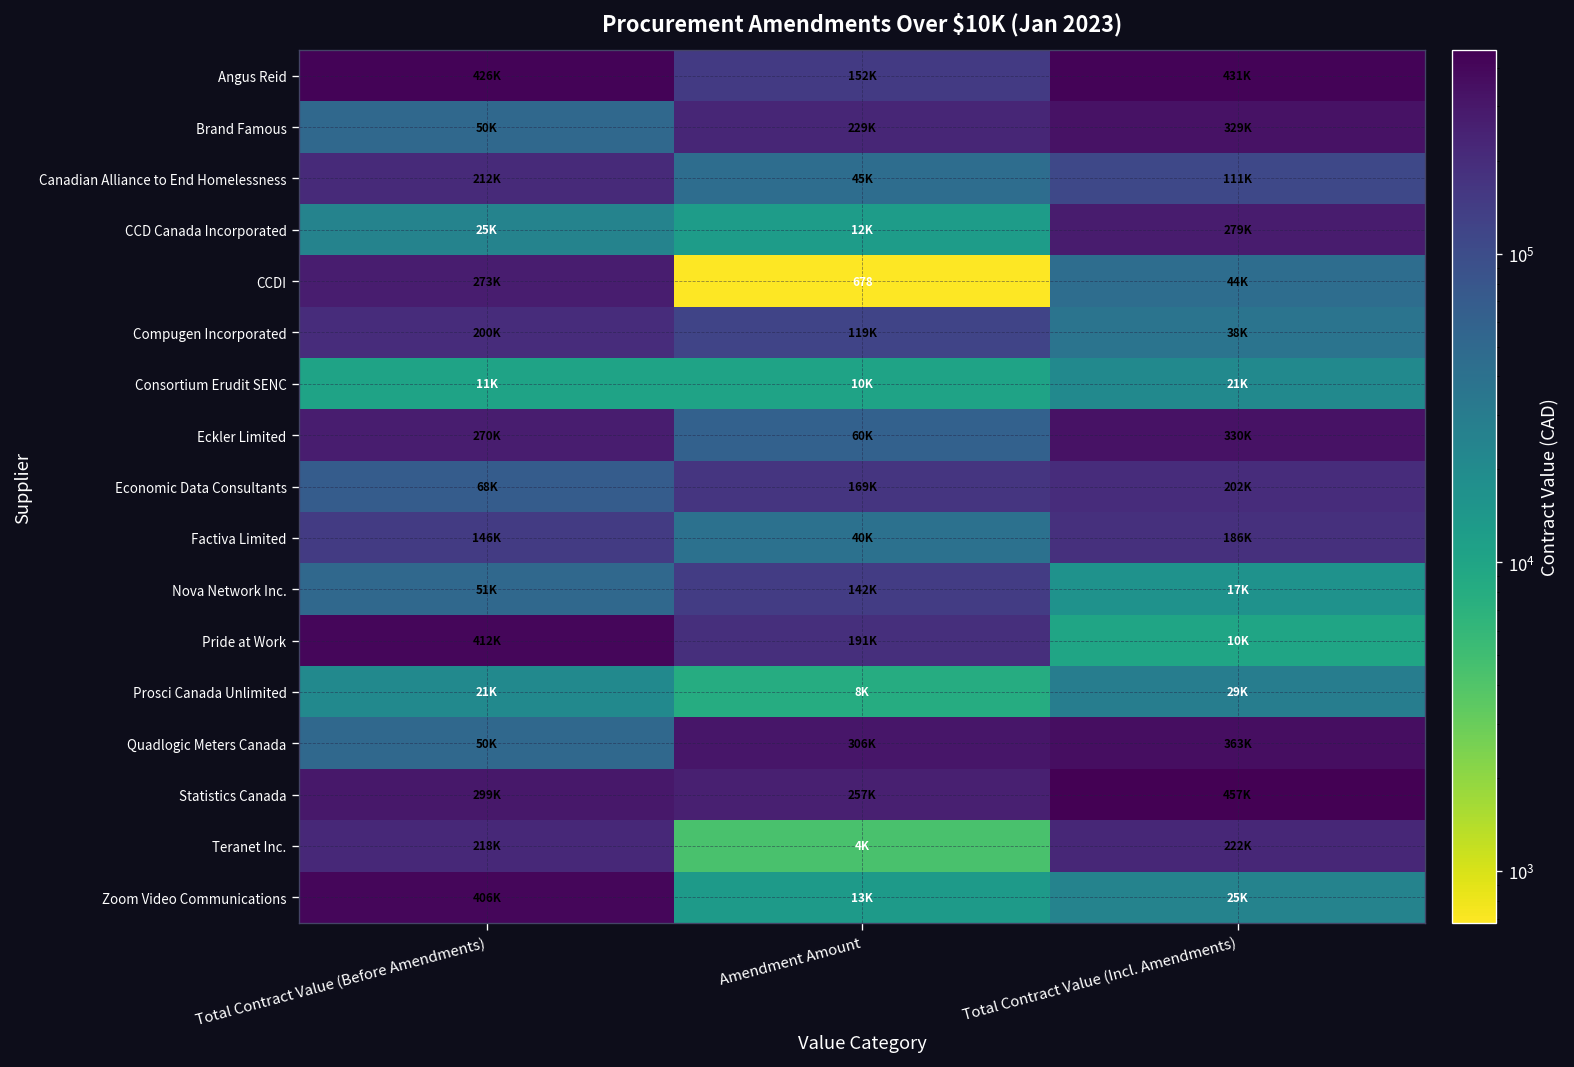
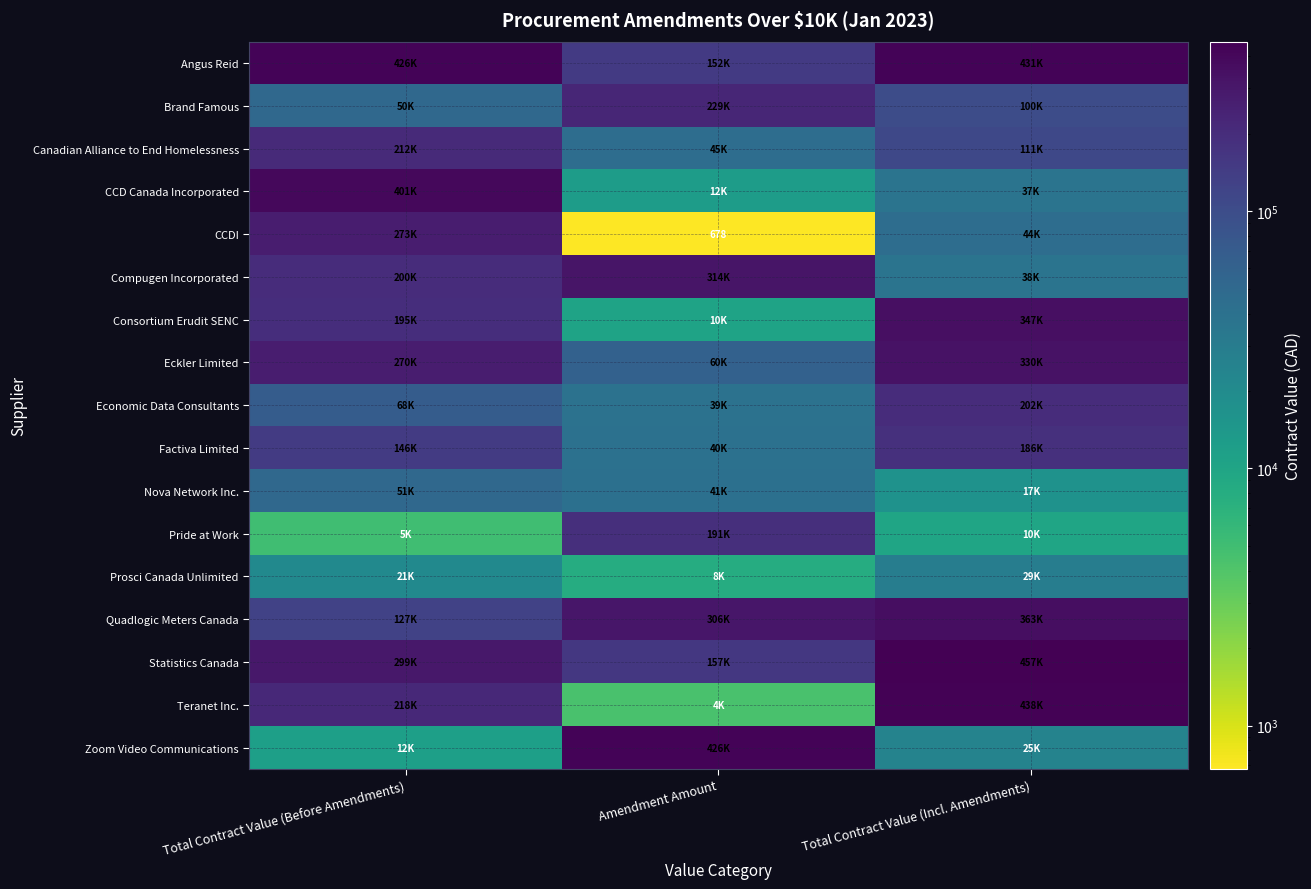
  {
    "Angus Reid": {
      "Total Contract Value (Before Amendments)": "426K",
      "Amendment Amount": "152K",
      "Total Contract Value (Incl. Amendments)": "431K"
    },
    "Brand Famous": {
      "Total Contract Value (Before Amendments)": "50K",
      "Amendment Amount": "229K",
-     "Total Contract Value (Incl. Amendments)": "329K"
+     "Total Contract Value (Incl. Amendments)": "100K"
    },
    "Canadian Alliance to End Homelessness": {
      "Total Contract Value (Before Amendments)": "212K",
      "Amendment Amount": "45K",
      "Total Contract Value (Incl. Amendments)": "111K"
    },
    "CCD Canada Incorporated": {
-     "Total Contract Value (Before Amendments)": "25K",
+     "Total Contract Value (Before Amendments)": "401K",
      "Amendment Amount": "12K",
-     "Total Contract Value (Incl. Amendments)": "279K"
+     "Total Contract Value (Incl. Amendments)": "37K"
    },
    "CCDI": {
      "Total Contract Value (Before Amendments)": "273K",
      "Amendment Amount": "678",
      "Total Contract Value (Incl. Amendments)": "44K"
    },
    "Compugen Incorporated": {
      "Total Contract Value (Before Amendments)": "200K",
-     "Amendment Amount": "119K",
+     "Amendment Amount": "314K",
      "Total Contract Value (Incl. Amendments)": "38K"
    },
    "Consortium Erudit SENC": {
-     "Total Contract Value (Before Amendments)": "11K",
+     "Total Contract Value (Before Amendments)": "195K",
      "Amendment Amount": "10K",
-     "Total Contract Value (Incl. Amendments)": "21K"
+     "Total Contract Value (Incl. Amendments)": "347K"
    },
    "Eckler Limited": {
      "Total Contract Value (Before Amendments)": "270K",
      "Amendment Amount": "60K",
      "Total Contract Value (Incl. Amendments)": "330K"
    },
    "Economic Data Consultants": {
      "Total Contract Value (Before Amendments)": "68K",
-     "Amendment Amount": "169K",
+     "Amendment Amount": "39K",
      "Total Contract Value (Incl. Amendments)": "202K"
    },
    "Factiva Limited": {
      "Total Contract Value (Before Amendments)": "146K",
      "Amendment Amount": "40K",
      "Total Contract Value (Incl. Amendments)": "186K"
    },
    "Nova Network Inc.": {
      "Total Contract Value (Before Amendments)": "51K",
-     "Amendment Amount": "142K",
+     "Amendment Amount": "41K",
      "Total Contract Value (Incl. Amendments)": "17K"
    },
    "Pride at Work": {
-     "Total Contract Value (Before Amendments)": "412K",
+     "Total Contract Value (Before Amendments)": "5K",
      "Amendment Amount": "191K",
      "Total Contract Value (Incl. Amendments)": "10K"
    },
    "Prosci Canada Unlimited": {
      "Total Contract Value (Before Amendments)": "21K",
      "Amendment Amount": "8K",
      "Total Contract Value (Incl. Amendments)": "29K"
    },
    "Quadlogic Meters Canada": {
-     "Total Contract Value (Before Amendments)": "50K",
+     "Total Contract Value (Before Amendments)": "127K",
      "Amendment Amount": "306K",
      "Total Contract Value (Incl. Amendments)": "363K"
    },
    "Statistics Canada": {
      "Total Contract Value (Before Amendments)": "299K",
-     "Amendment Amount": "257K",
+     "Amendment Amount": "157K",
      "Total Contract Value (Incl. Amendments)": "457K"
    },
    "Teranet Inc.": {
      "Total Contract Value (Before Amendments)": "218K",
      "Amendment Amount": "4K",
-     "Total Contract Value (Incl. Amendments)": "222K"
+     "Total Contract Value (Incl. Amendments)": "438K"
    },
    "Zoom Video Communications": {
-     "Total Contract Value (Before Amendments)": "406K",
-     "Amendment Amount": "13K",
+     "Total Contract Value (Before Amendments)": "12K",
+     "Amendment Amount": "426K",
      "Total Contract Value (Incl. Amendments)": "25K"
    }
  }
